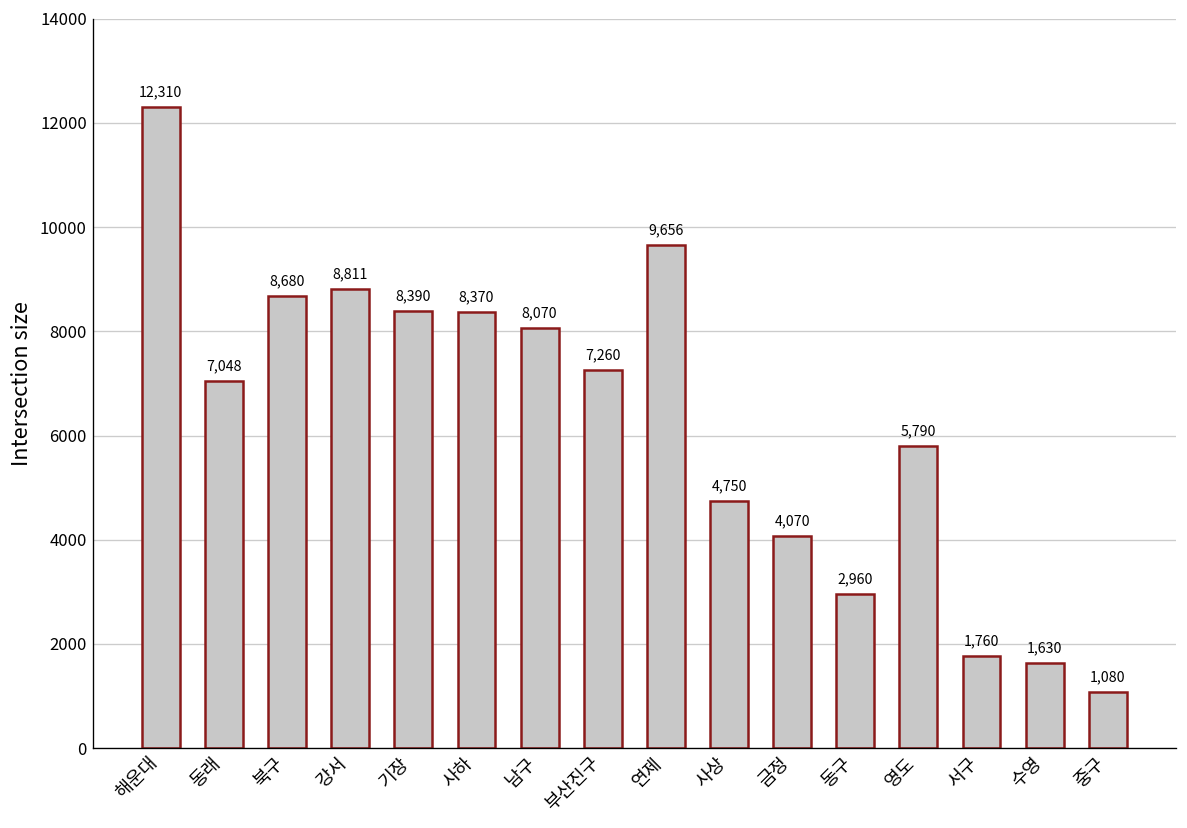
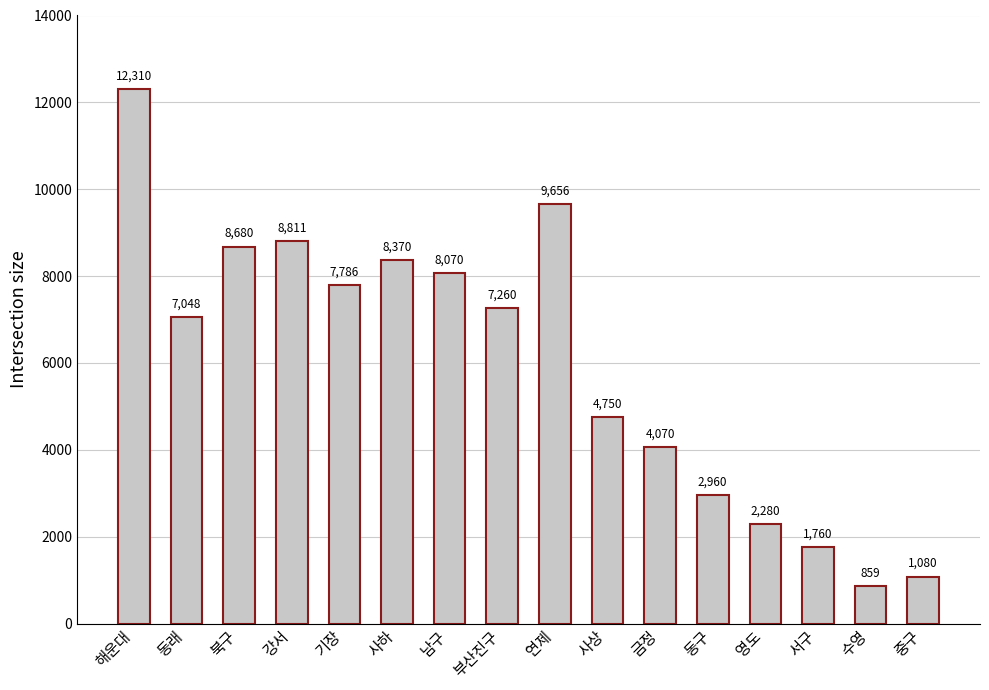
  {
    "해운대": "12,310",
    "동래": "7,048",
    "북구": "8,680",
    "강서": "8,811",
-   "기장": "8,390",
+   "기장": "7,786",
    "사하": "8,370",
    "남구": "8,070",
    "부산진구": "7,260",
    "연제": "9,656",
    "사상": "4,750",
    "금정": "4,070",
    "동구": "2,960",
-   "영도": "5,790",
+   "영도": "2,280",
    "서구": "1,760",
-   "수영": "1,630",
+   "수영": "859",
    "중구": "1,080"
  }
